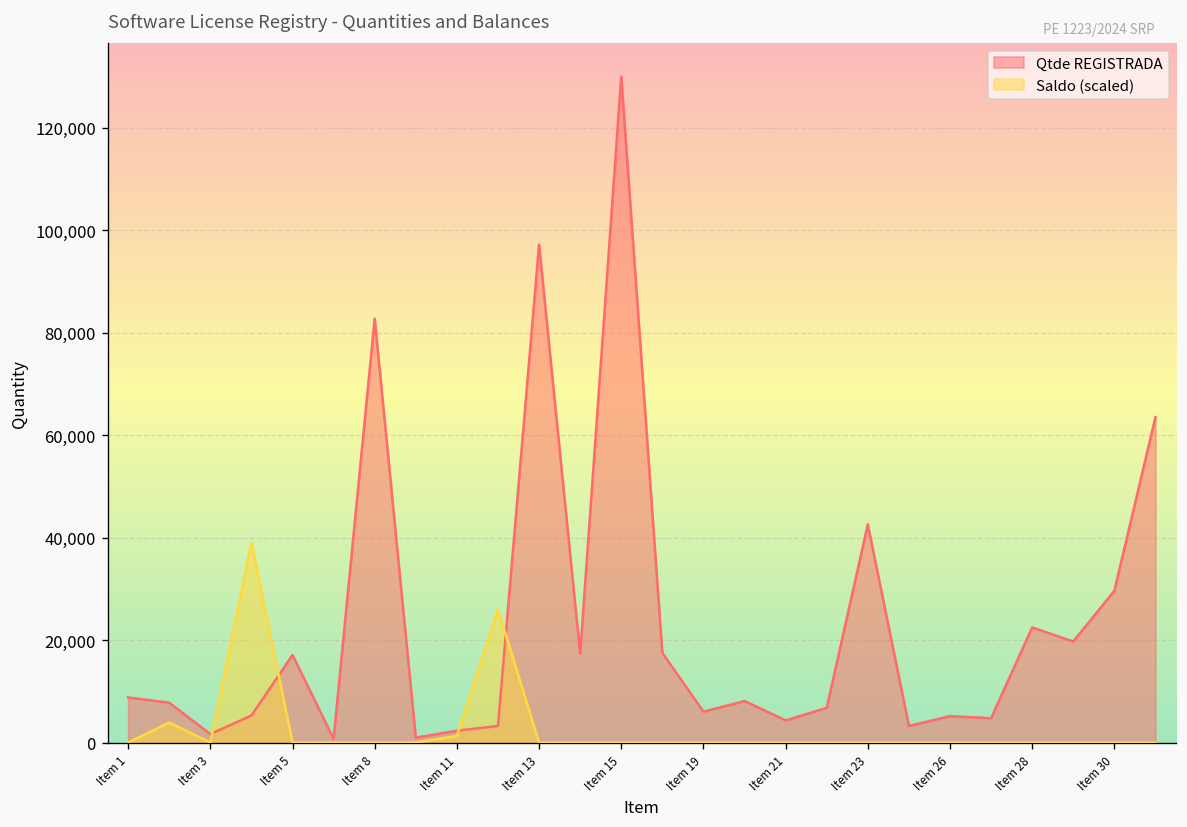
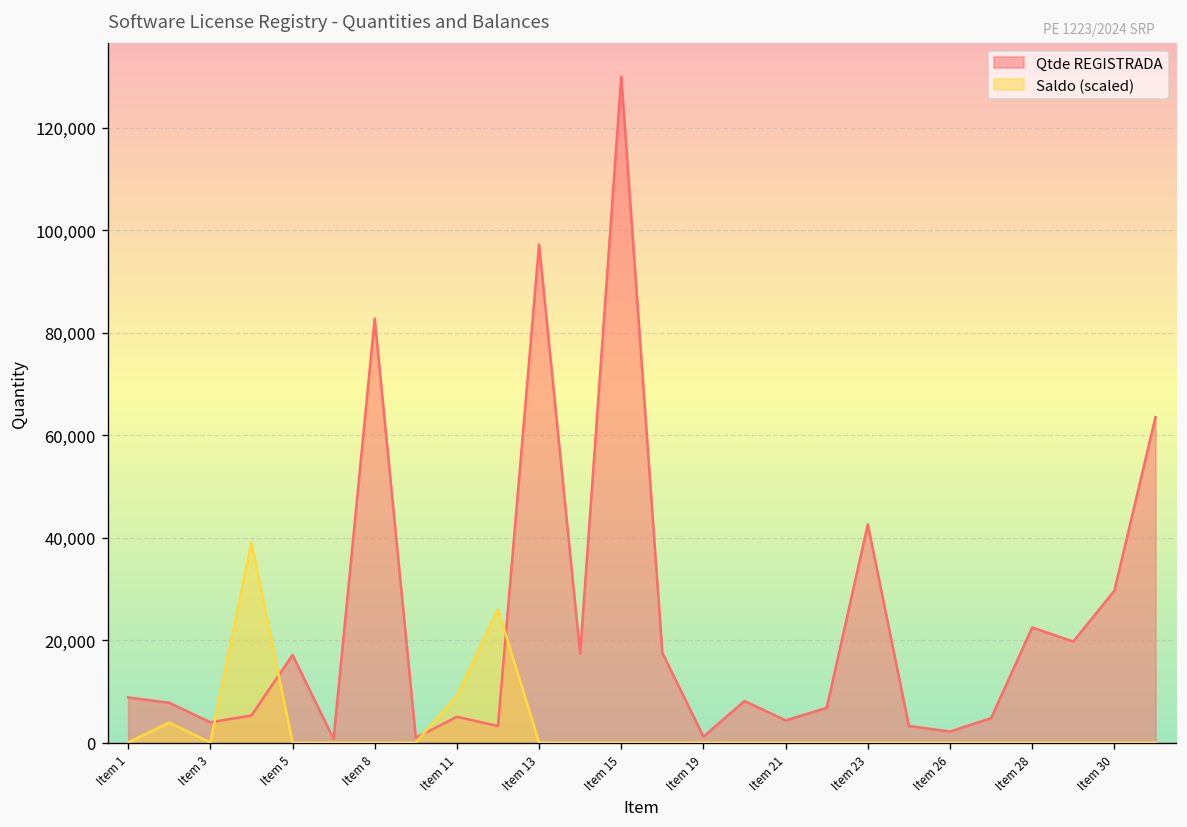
  {
    "Qtde REGISTRADA": {
      "Item 1": "9,000",
-     "Item 3": "2,000",
+     "Item 3": "4,000",
      "Item 5": "17,000",
      "Item 8": "83,000",
-     "Item 11": "2,000",
+     "Item 11": "5,000",
      "Item 13": "97,000",
      "Item 15": "130,000",
-     "Item 19": "6,000",
+     "Item 19": "1,000",
      "Item 21": "4,000",
      "Item 23": "43,000",
-     "Item 26": "5,000",
+     "Item 26": "2,000",
      "Item 28": "22,000",
      "Item 30": "30,000"
    },
    "Saldo (scaled)": {
      "Item 1": "0",
      "Item 3": "0",
      "Item 5": "0",
      "Item 8": "0",
-     "Item 11": "1,000",
+     "Item 11": "9,000",
      "Item 13": "0",
      "Item 15": "0",
      "Item 19": "0",
      "Item 21": "0",
      "Item 23": "0",
      "Item 26": "0",
      "Item 28": "0",
      "Item 30": "0"
    }
  }
